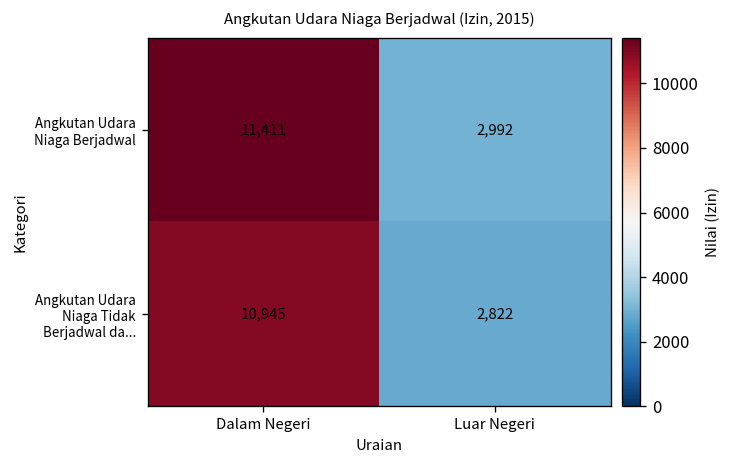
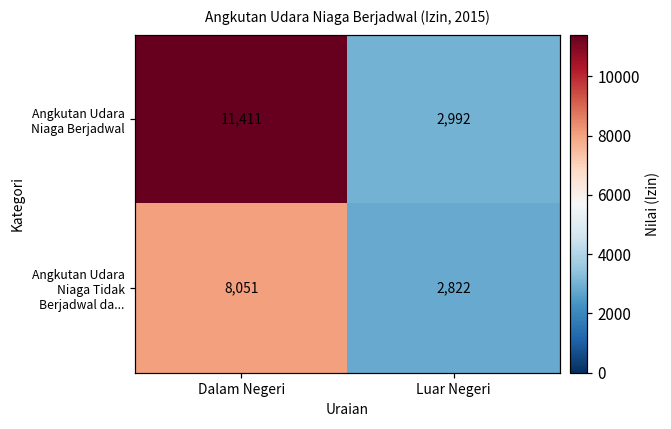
  {
    "Angkutan Udara Niaga Berjadwal": {
      "Dalam Negeri": "11,411",
      "Luar Negeri": "2,992"
    },
    "Angkutan Udara Niaga Tidak Berjadwal da...": {
-     "Dalam Negeri": "10,945",
+     "Dalam Negeri": "8,051",
      "Luar Negeri": "2,822"
    }
  }
